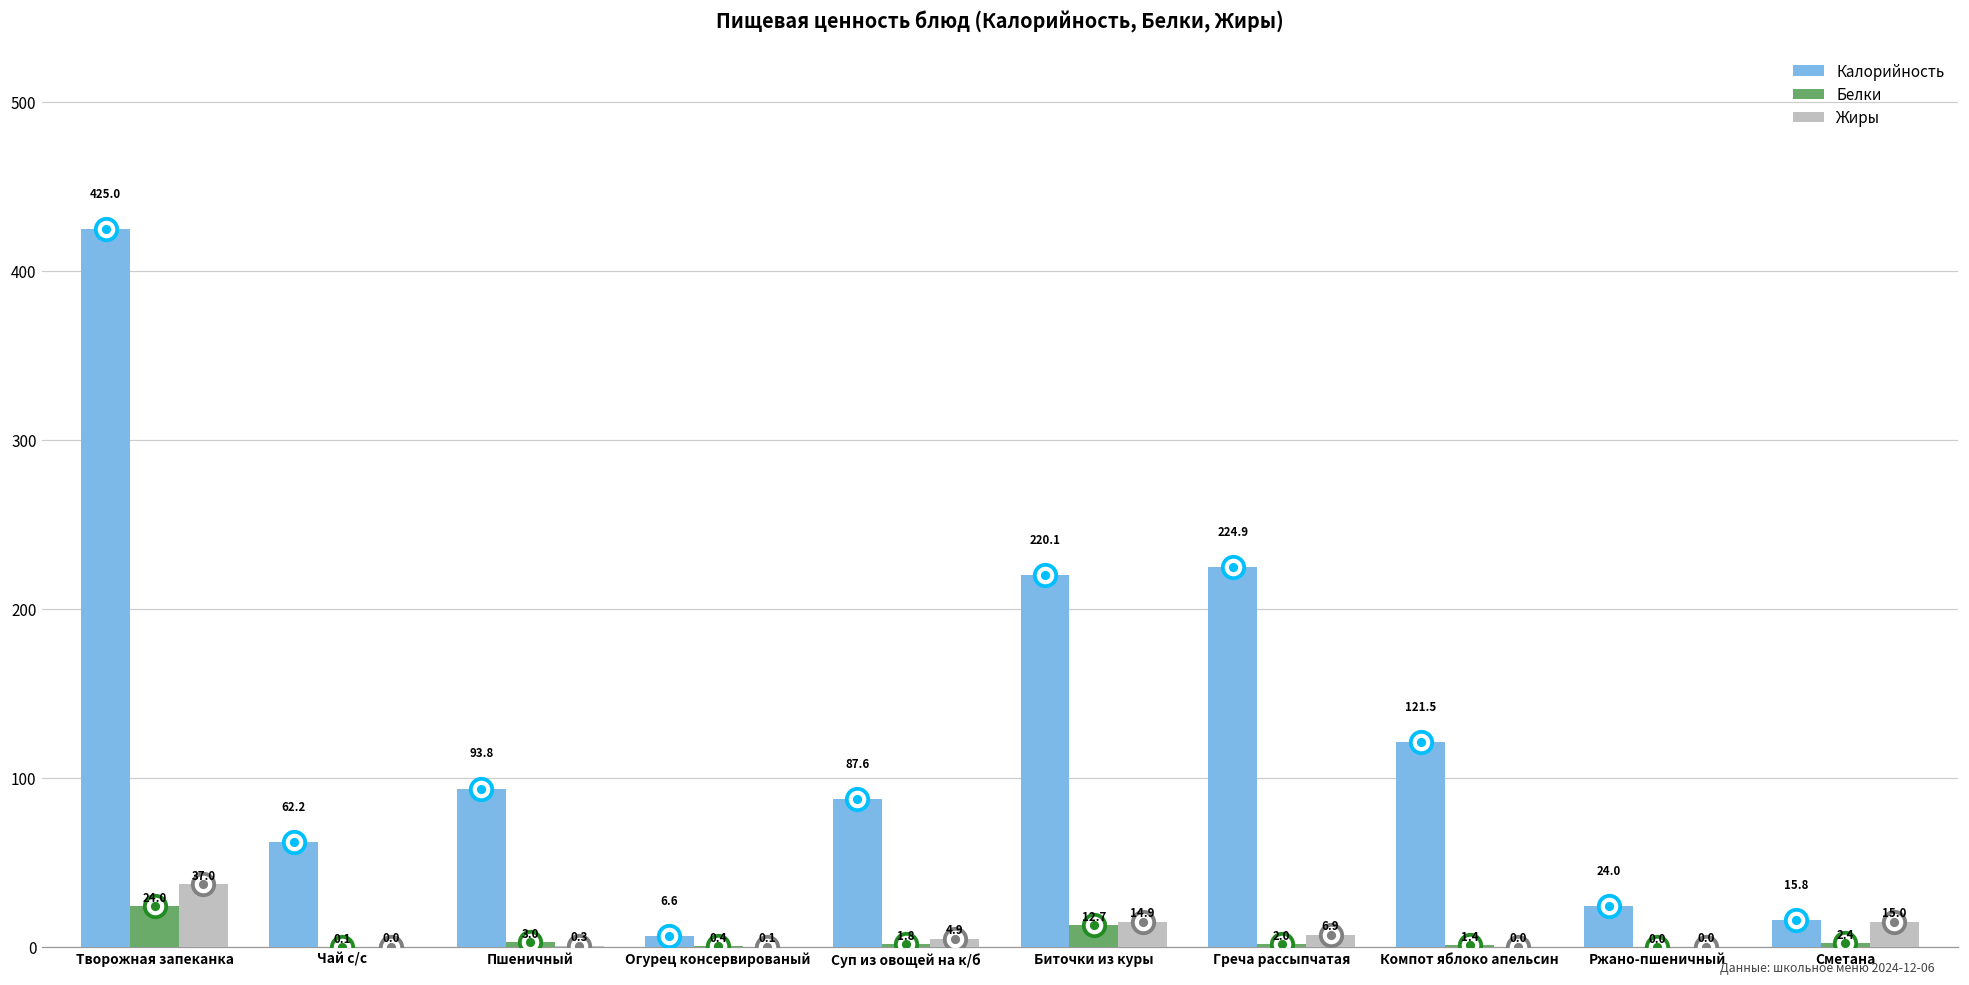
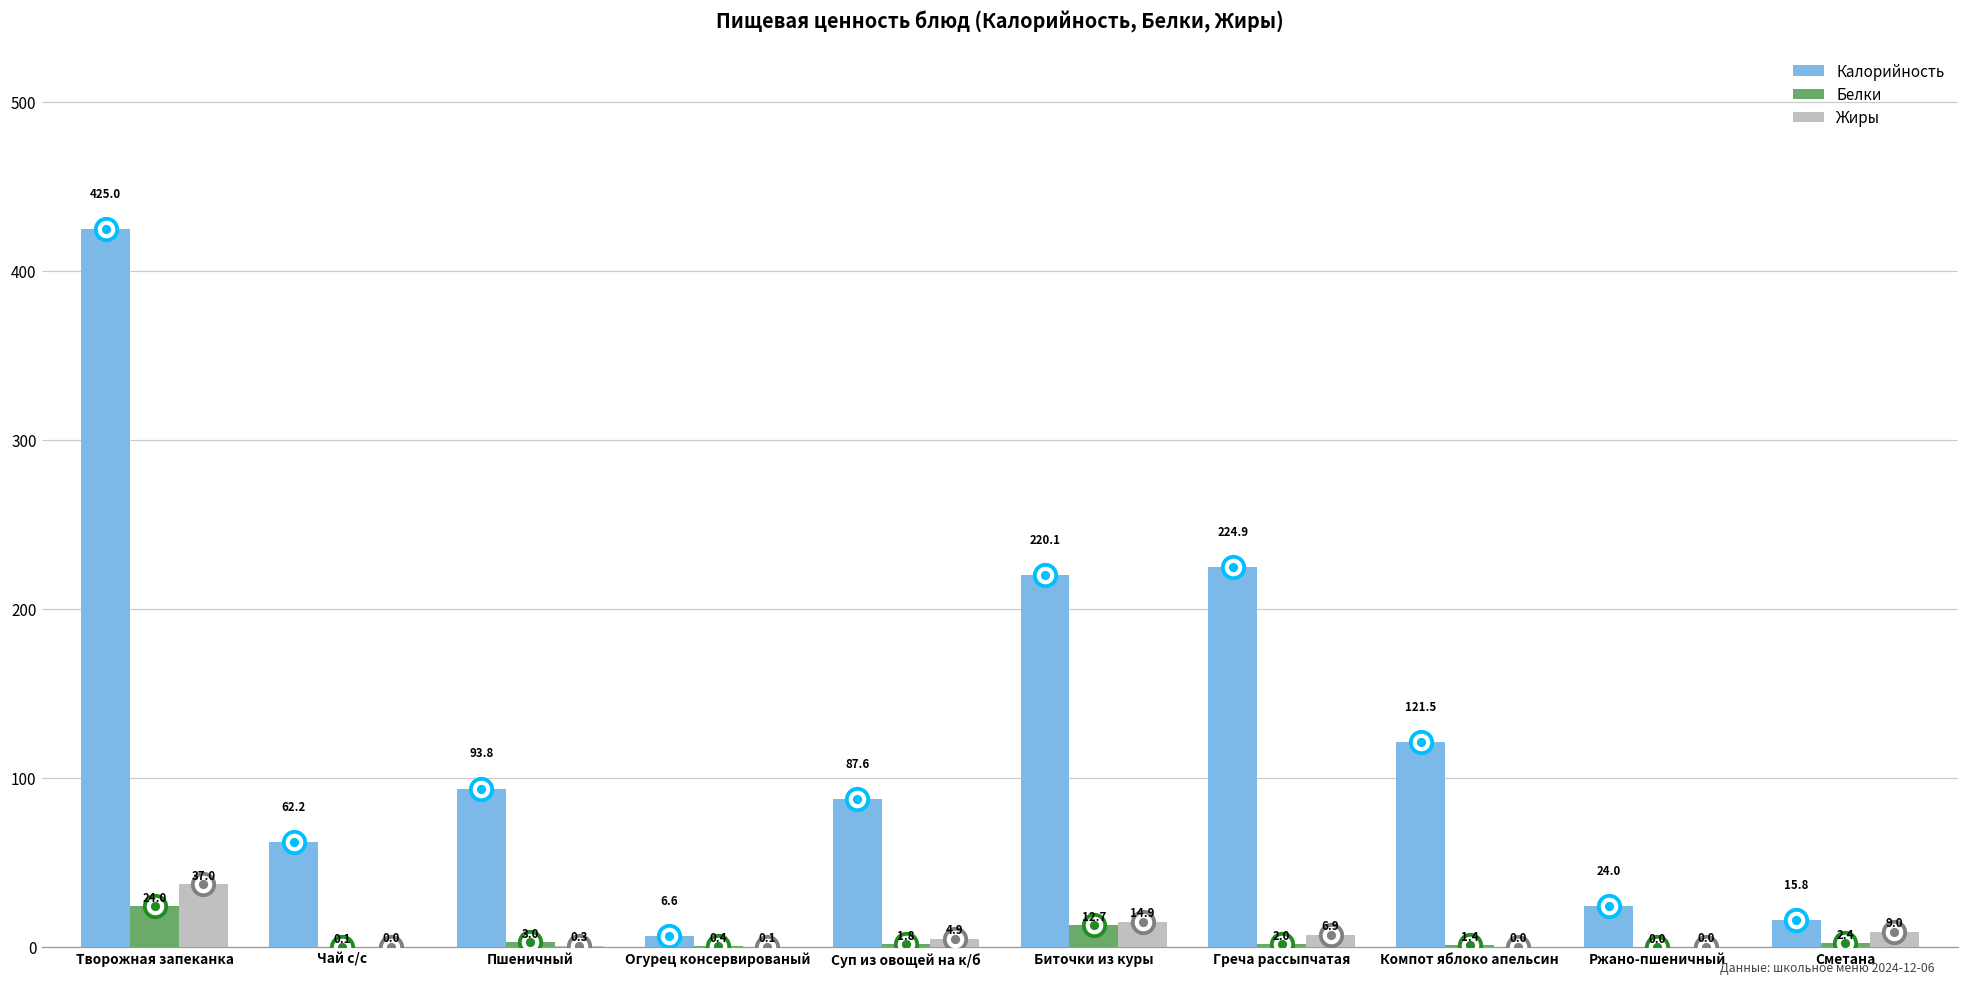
  {
    "Жиры": {
      "Творожная запеканка": 37.0,
      "Чай с/с": 0.0,
      "Пшеничный": 0.3,
      "Огурец консервированый": 0.1,
      "Суп из овощей на к/б": 4.9,
      "Биточки из куры": 14.9,
      "Греча рассыпчатая": 6.9,
      "Компот яблоко апельсин": 0.0,
      "Ржано-пшеничный": 0.0,
-     "Сметана": 15.0
+     "Сметана": 9.0
    }
  }
